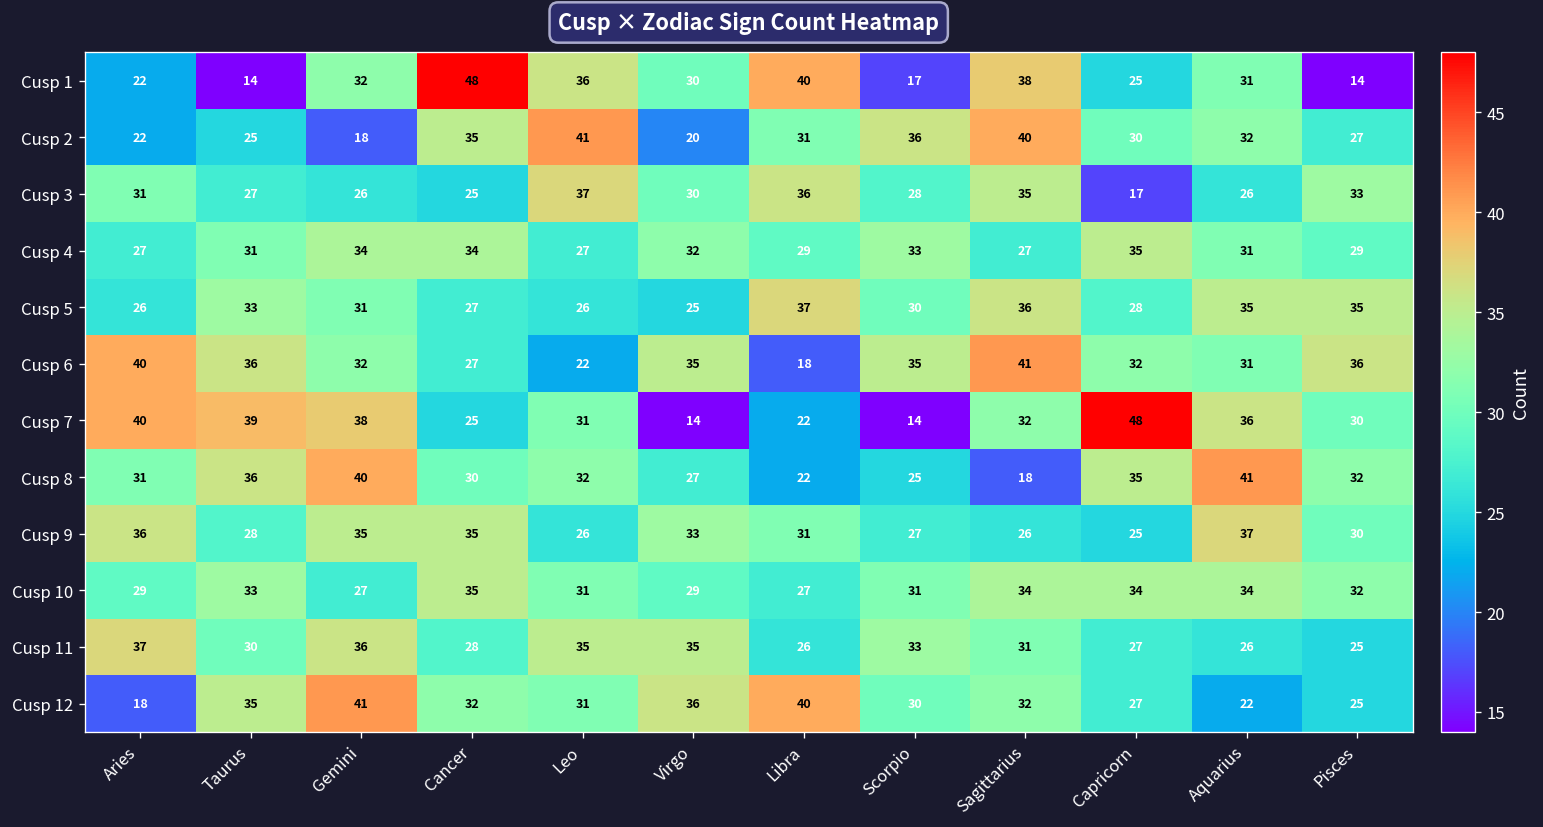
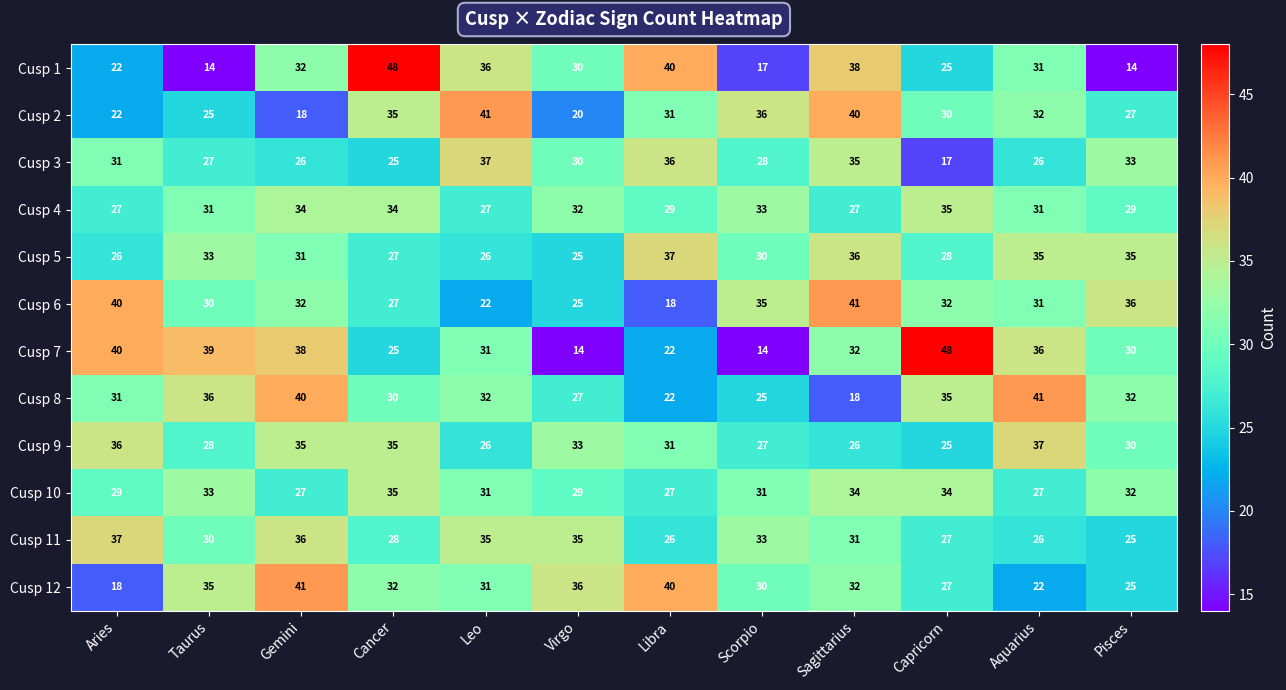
  {
    "Cusp 1": {
      "Aries": 22,
      "Taurus": 14,
      "Gemini": 32,
      "Cancer": 48,
      "Leo": 36,
      "Virgo": 30,
      "Libra": 40,
      "Scorpio": 17,
      "Sagittarius": 38,
      "Capricorn": 25,
      "Aquarius": 31,
      "Pisces": 14
    },
    "Cusp 2": {
      "Aries": 22,
      "Taurus": 25,
      "Gemini": 18,
      "Cancer": 35,
      "Leo": 41,
      "Virgo": 20,
      "Libra": 31,
      "Scorpio": 36,
      "Sagittarius": 40,
      "Capricorn": 30,
      "Aquarius": 32,
      "Pisces": 27
    },
    "Cusp 3": {
      "Aries": 31,
      "Taurus": 27,
      "Gemini": 26,
      "Cancer": 25,
      "Leo": 37,
      "Virgo": 30,
      "Libra": 36,
      "Scorpio": 28,
      "Sagittarius": 35,
      "Capricorn": 17,
      "Aquarius": 26,
      "Pisces": 33
    },
    "Cusp 4": {
      "Aries": 27,
      "Taurus": 31,
      "Gemini": 34,
      "Cancer": 34,
      "Leo": 27,
      "Virgo": 32,
      "Libra": 29,
      "Scorpio": 33,
      "Sagittarius": 27,
      "Capricorn": 35,
      "Aquarius": 31,
      "Pisces": 29
    },
    "Cusp 5": {
      "Aries": 26,
      "Taurus": 33,
      "Gemini": 31,
      "Cancer": 27,
      "Leo": 26,
      "Virgo": 25,
      "Libra": 37,
      "Scorpio": 30,
      "Sagittarius": 36,
      "Capricorn": 28,
      "Aquarius": 35,
      "Pisces": 35
    },
    "Cusp 6": {
      "Aries": 40,
-     "Taurus": 36,
+     "Taurus": 30,
      "Gemini": 32,
      "Cancer": 27,
      "Leo": 22,
-     "Virgo": 35,
+     "Virgo": 25,
      "Libra": 18,
      "Scorpio": 35,
      "Sagittarius": 41,
      "Capricorn": 32,
      "Aquarius": 31,
      "Pisces": 36
    },
    "Cusp 7": {
      "Aries": 40,
      "Taurus": 39,
      "Gemini": 38,
      "Cancer": 25,
      "Leo": 31,
      "Virgo": 14,
      "Libra": 22,
      "Scorpio": 14,
      "Sagittarius": 32,
      "Capricorn": 48,
      "Aquarius": 36,
      "Pisces": 30
    },
    "Cusp 8": {
      "Aries": 31,
      "Taurus": 36,
      "Gemini": 40,
      "Cancer": 30,
      "Leo": 32,
      "Virgo": 27,
      "Libra": 22,
      "Scorpio": 25,
      "Sagittarius": 18,
      "Capricorn": 35,
      "Aquarius": 41,
      "Pisces": 32
    },
    "Cusp 9": {
      "Aries": 36,
      "Taurus": 28,
      "Gemini": 35,
      "Cancer": 35,
      "Leo": 26,
      "Virgo": 33,
      "Libra": 31,
      "Scorpio": 27,
      "Sagittarius": 26,
      "Capricorn": 25,
      "Aquarius": 37,
      "Pisces": 30
    },
    "Cusp 10": {
      "Aries": 29,
      "Taurus": 33,
      "Gemini": 27,
      "Cancer": 35,
      "Leo": 31,
      "Virgo": 29,
      "Libra": 27,
      "Scorpio": 31,
      "Sagittarius": 34,
      "Capricorn": 34,
-     "Aquarius": 34,
+     "Aquarius": 27,
      "Pisces": 32
    },
    "Cusp 11": {
      "Aries": 37,
      "Taurus": 30,
      "Gemini": 36,
      "Cancer": 28,
      "Leo": 35,
      "Virgo": 35,
      "Libra": 26,
      "Scorpio": 33,
      "Sagittarius": 31,
      "Capricorn": 27,
      "Aquarius": 26,
      "Pisces": 25
    },
    "Cusp 12": {
      "Aries": 18,
      "Taurus": 35,
      "Gemini": 41,
      "Cancer": 32,
      "Leo": 31,
      "Virgo": 36,
      "Libra": 40,
      "Scorpio": 30,
      "Sagittarius": 32,
      "Capricorn": 27,
      "Aquarius": 22,
      "Pisces": 25
    }
  }
